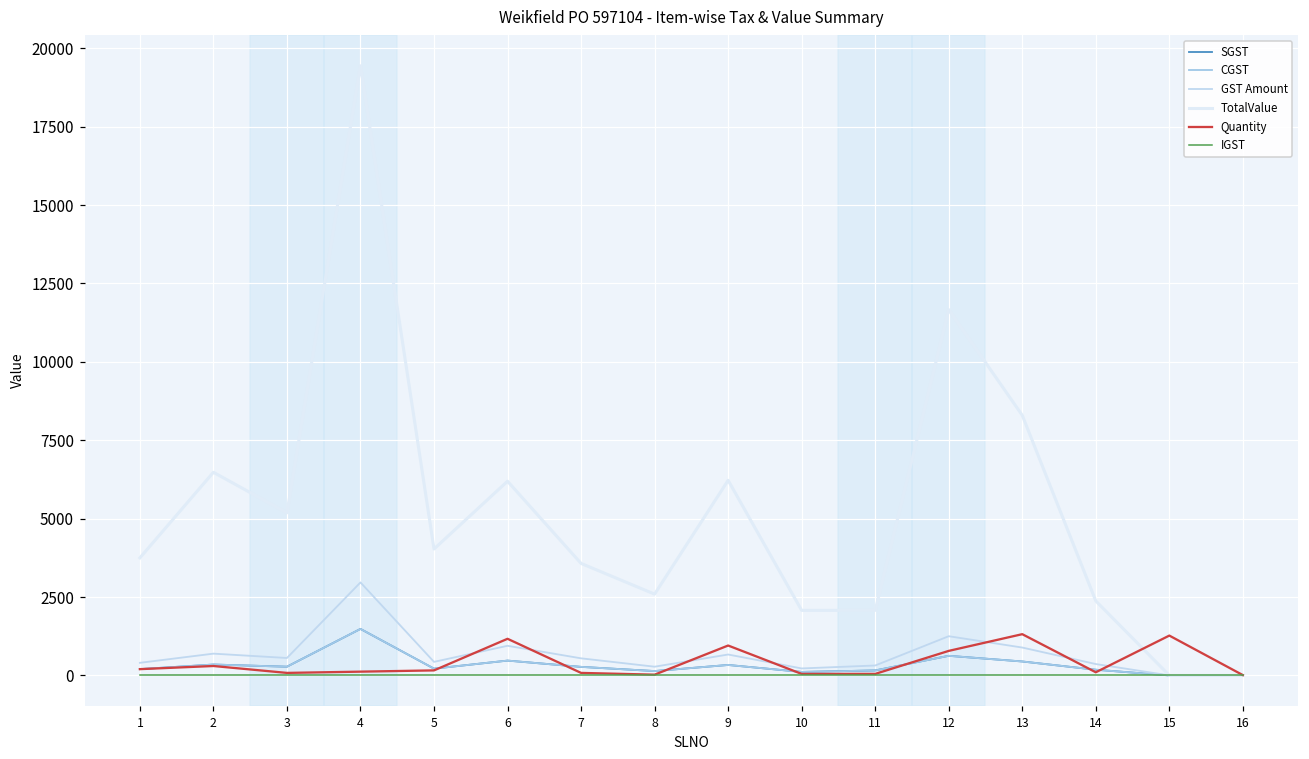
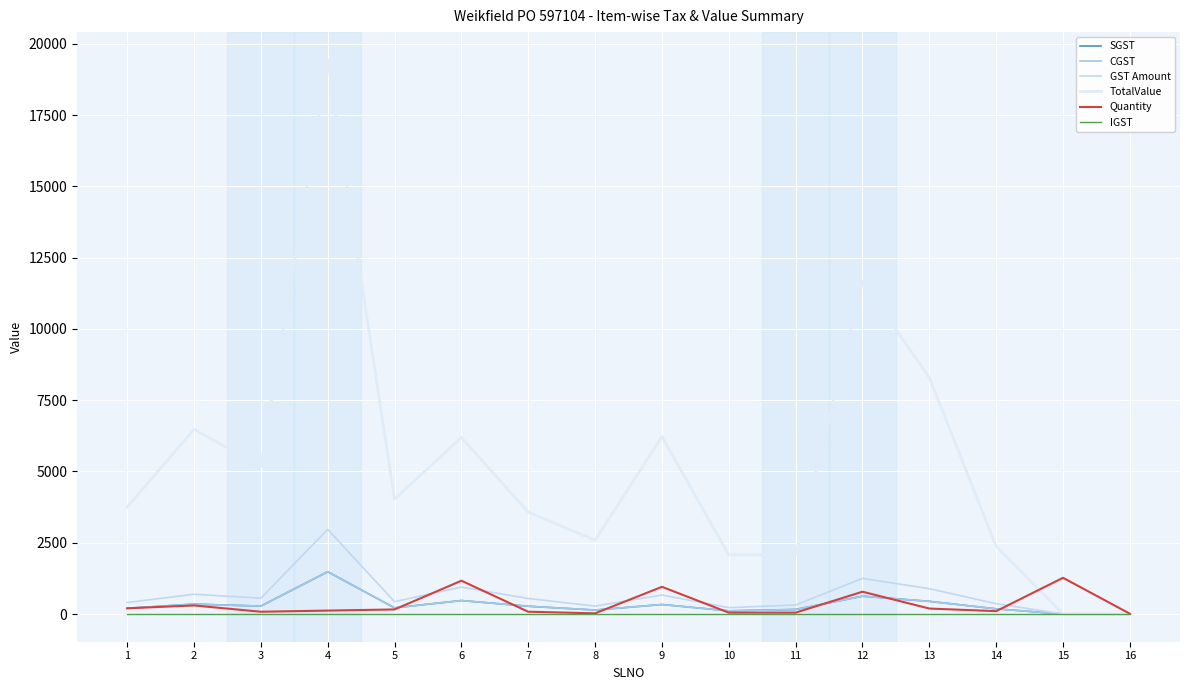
  {
    "Quantity": {
      "4": 100,
      "6": 1200,
      "9": 1000,
      "12": 800,
-     "13": 1300,
+     "13": 200,
      "15": 1300
    },
    "IGST": {
      "1": 0,
      "2": 0,
      "4": 0,
      "5": 0,
      "6": 0,
      "9": 0,
      "12": 0,
      "13": 0,
      "14": 0
    }
  }
